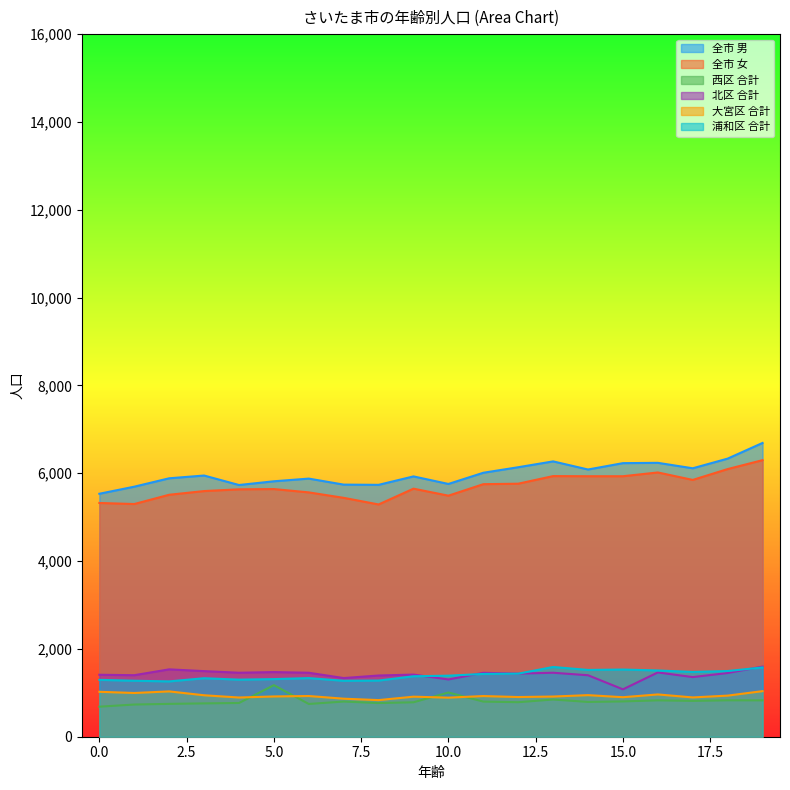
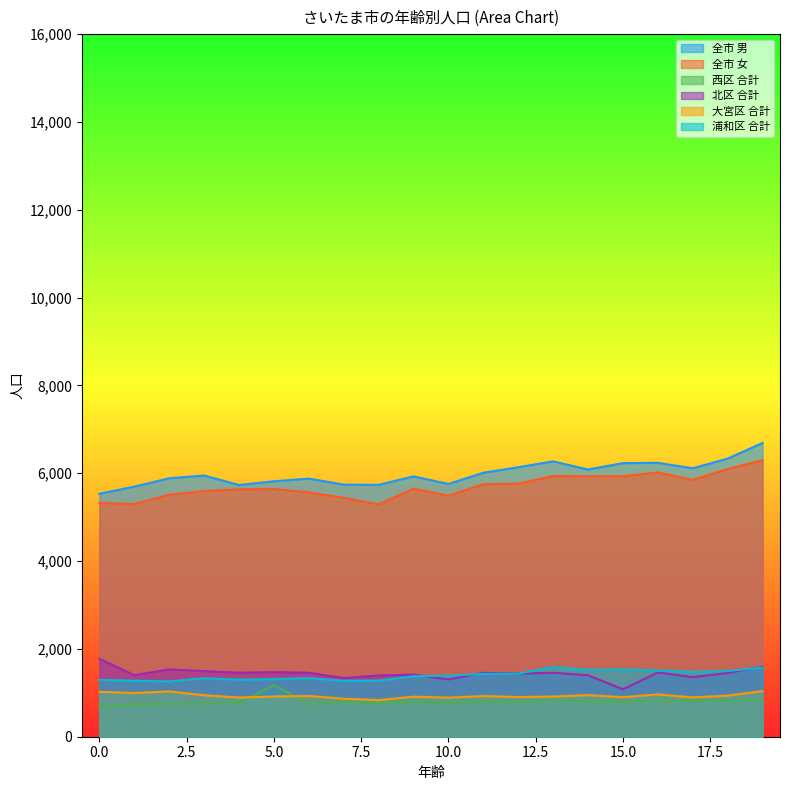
  {
    "西区 合計": {
      "0.0": "700",
      "5.0": "1,200",
-     "10.0": "1,000",
+     "10.0": "800",
      "15.0": "800"
    },
    "北区 合計": {
-     "0.0": "1,400",
+     "0.0": "1,800",
      "5.0": "1,500",
      "10.0": "1,300",
      "15.0": "1,100"
    }
  }
